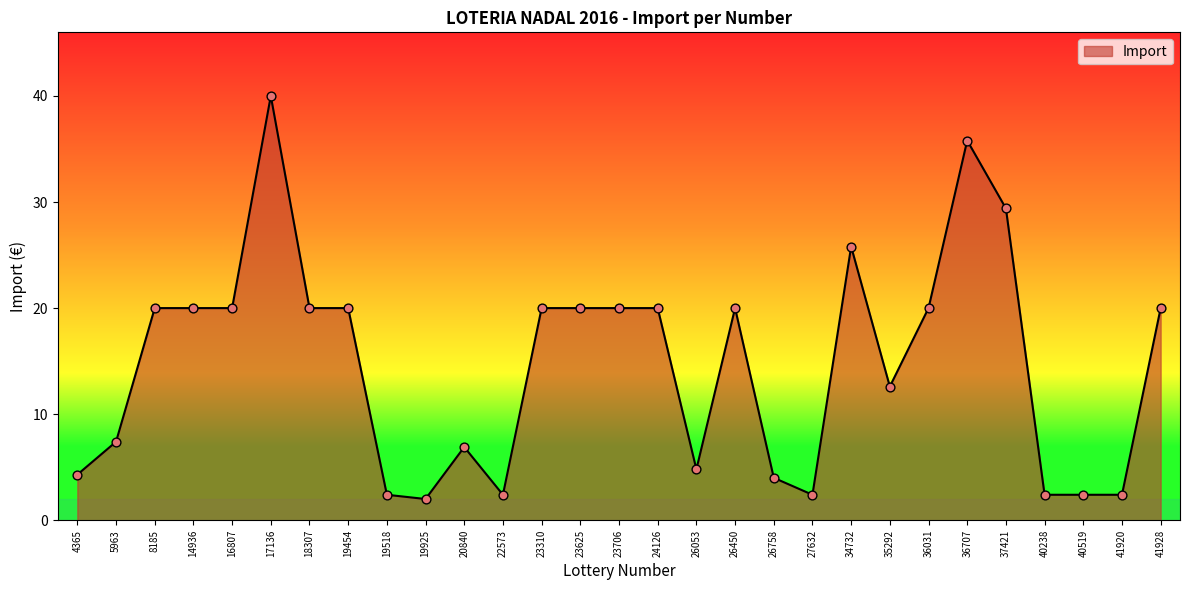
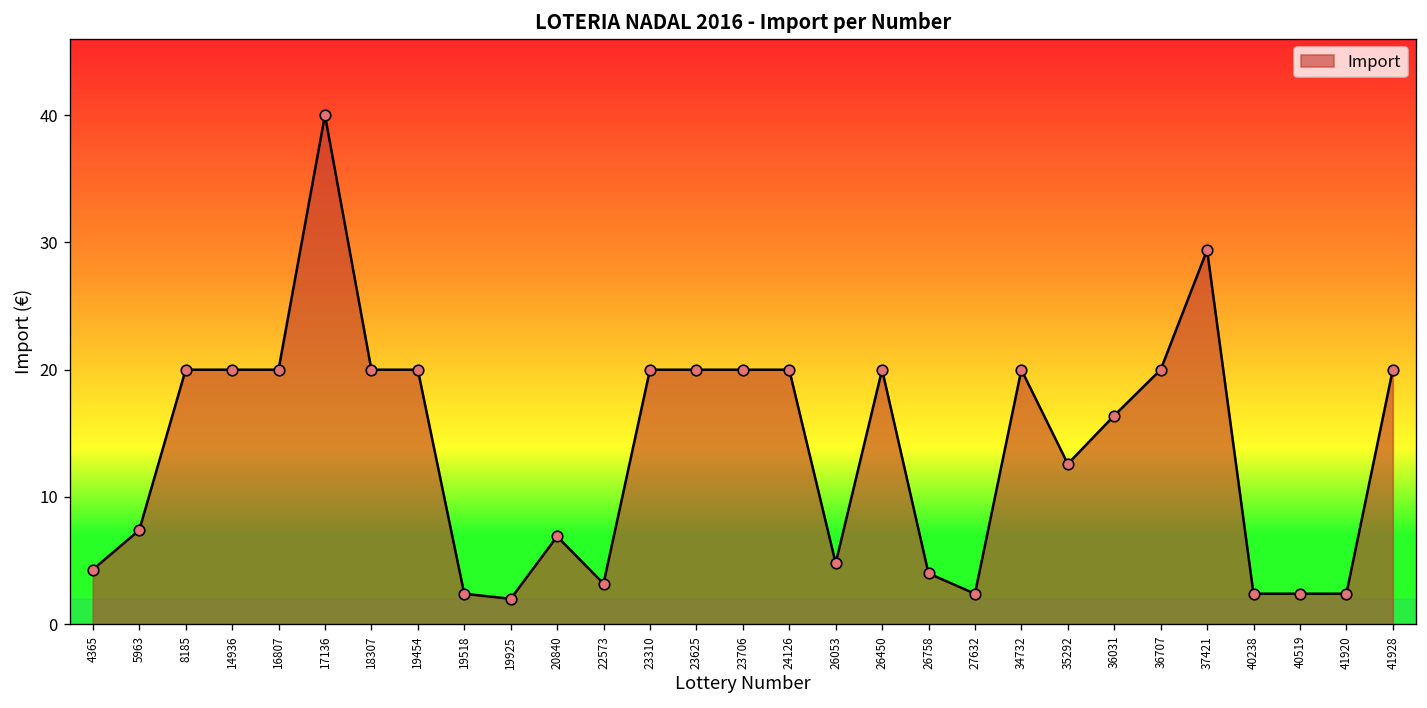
  {
    "4365": 4.3,
    "5963": 7.4,
    "8185": 20.0,
    "14936": 20.0,
    "16807": 20.0,
    "17136": 40.0,
    "18307": 20.0,
    "19454": 20.0,
    "19518": 2.4,
    "19925": 2.0,
    "20840": 6.9,
-   "22573": 2.4,
+   "22573": 3.2,
    "23310": 20.0,
    "23625": 20.0,
    "23706": 20.0,
    "24126": 20.0,
    "26053": 4.8,
    "26450": 20.0,
    "26758": 4.0,
    "27632": 2.4,
-   "34732": 25.8,
+   "34732": 20.0,
    "35292": 12.6,
-   "36031": 20.0,
-   "36707": 35.8,
+   "36031": 16.4,
+   "36707": 20.0,
    "37421": 29.4,
    "40238": 2.4,
    "40519": 2.4,
    "41920": 2.4,
    "41928": 20.0
  }
